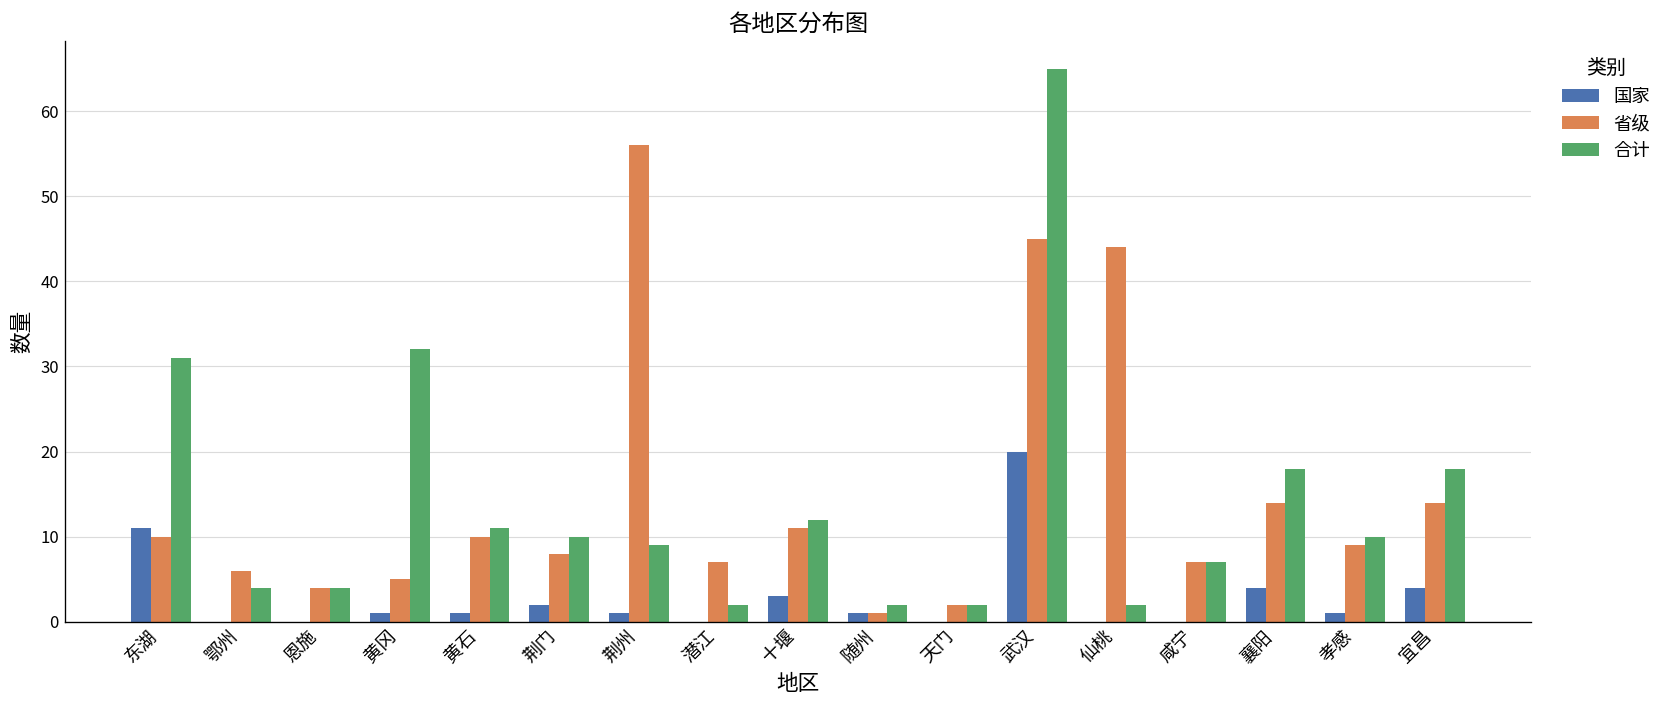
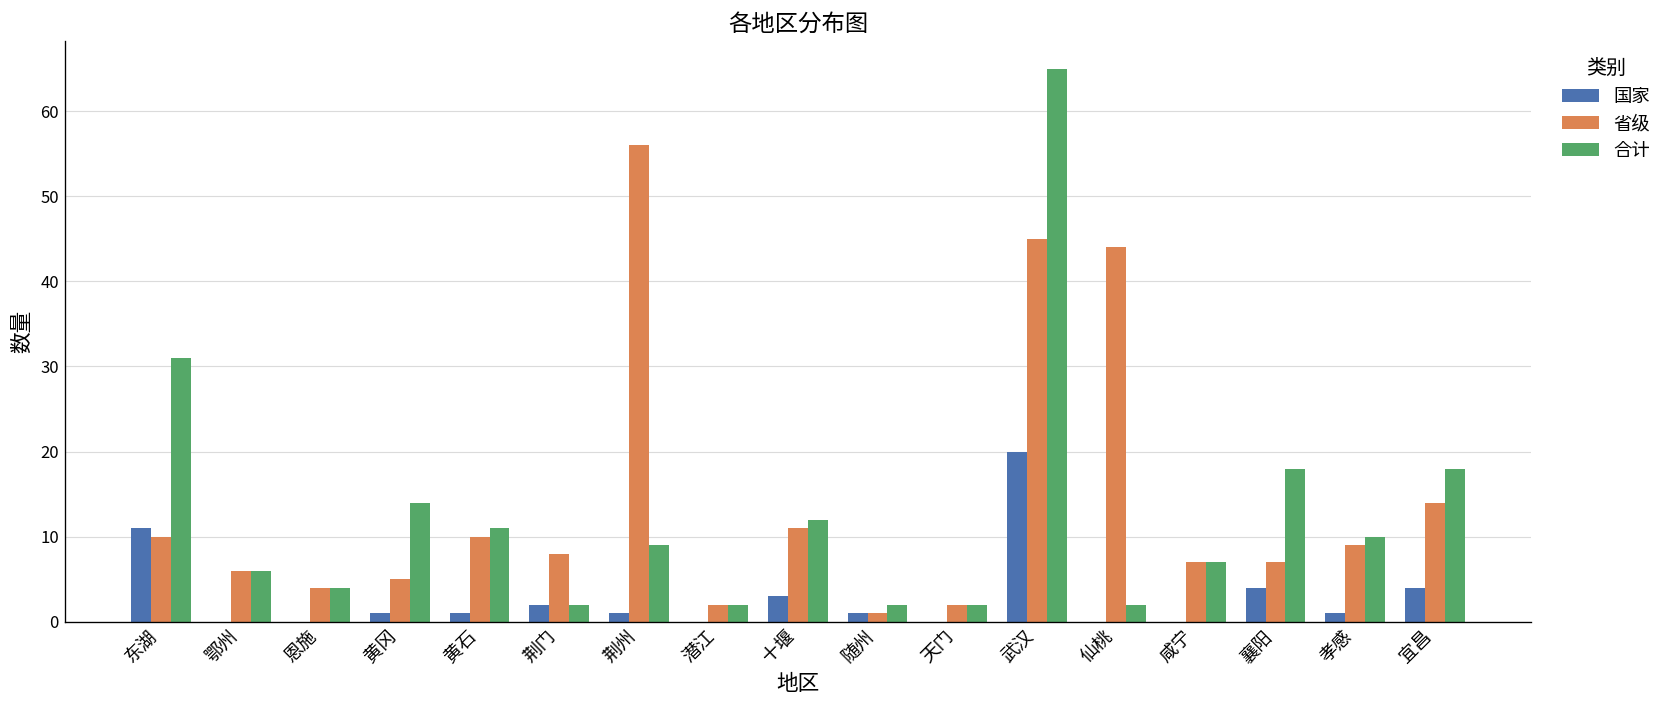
  {
    "国家": {
      "东湖": 11,
      "鄂州": 0,
      "恩施": 0,
      "黄冈": 1,
      "黄石": 1,
      "荆门": 2,
      "荆州": 1,
      "潜江": 0,
      "十堰": 3,
      "随州": 1,
      "天门": 0,
      "武汉": 20,
      "仙桃": 0,
      "咸宁": 0,
      "襄阳": 4,
      "孝感": 1,
      "宜昌": 4
    },
    "省级": {
      "东湖": 10,
      "鄂州": 6,
      "恩施": 4,
      "黄冈": 5,
      "黄石": 10,
      "荆门": 8,
      "荆州": 56,
-     "潜江": 7,
+     "潜江": 2,
      "十堰": 11,
      "随州": 1,
      "天门": 2,
      "武汉": 45,
      "仙桃": 44,
      "咸宁": 7,
-     "襄阳": 14,
+     "襄阳": 7,
      "孝感": 9,
      "宜昌": 14
    },
    "合计": {
      "东湖": 31,
-     "鄂州": 4,
+     "鄂州": 6,
      "恩施": 4,
-     "黄冈": 32,
+     "黄冈": 14,
      "黄石": 11,
-     "荆门": 10,
+     "荆门": 2,
      "荆州": 9,
      "潜江": 2,
      "十堰": 12,
      "随州": 2,
      "天门": 2,
      "武汉": 65,
      "仙桃": 2,
      "咸宁": 7,
      "襄阳": 18,
      "孝感": 10,
      "宜昌": 18
    }
  }
